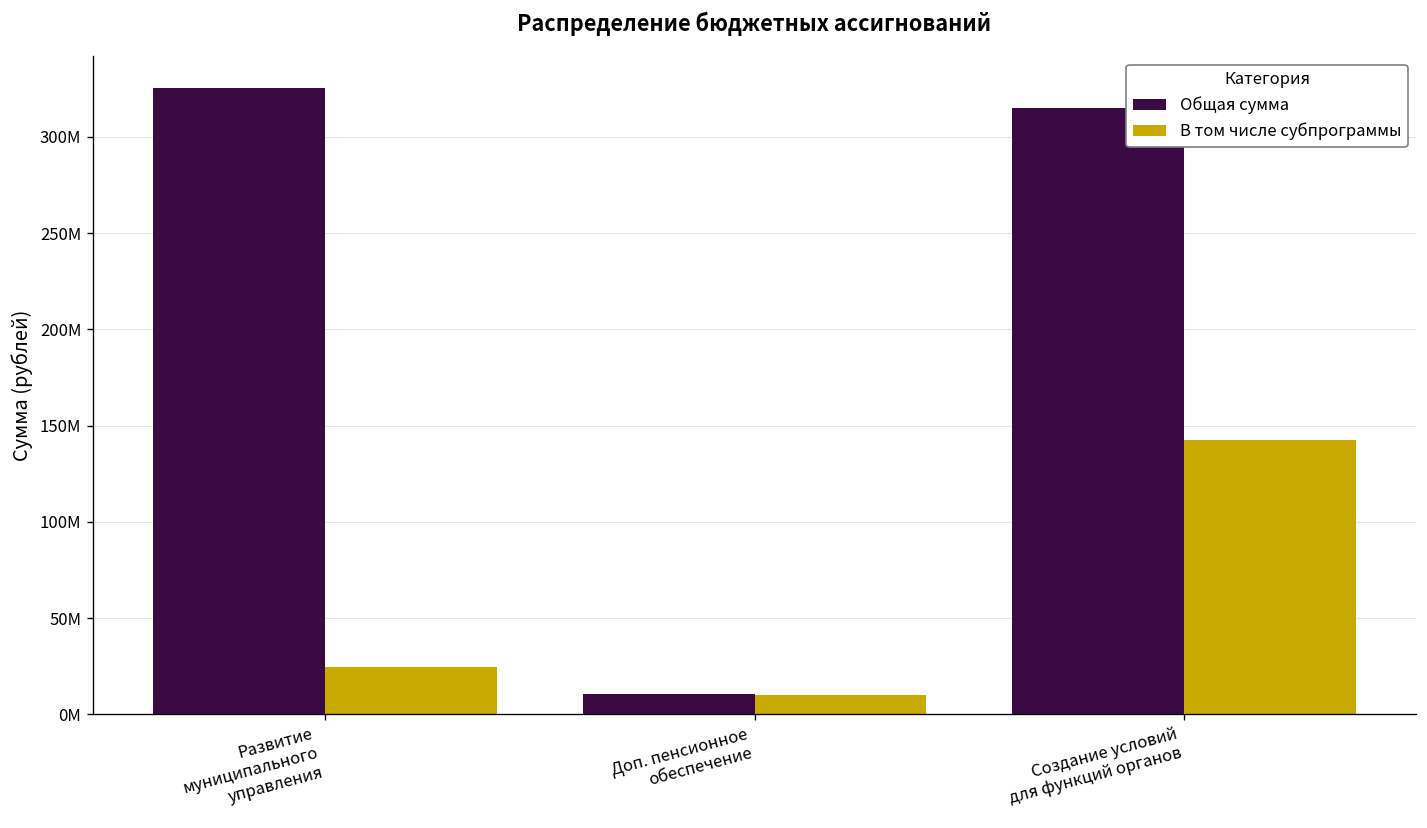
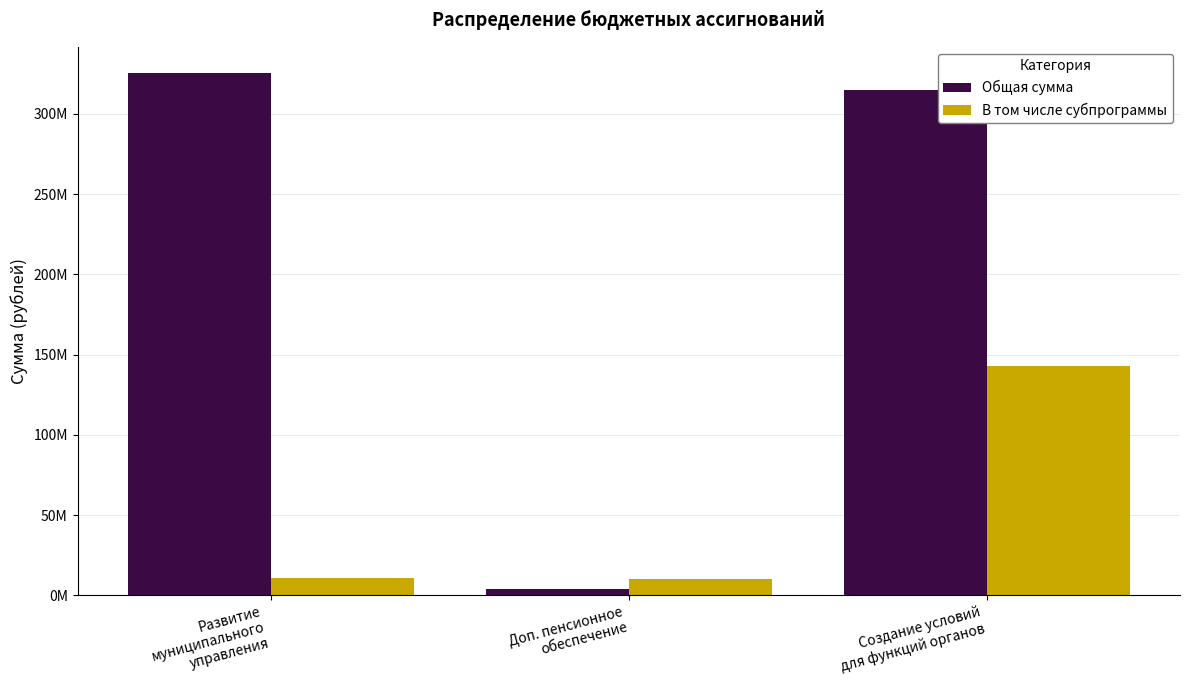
  {
    "Общая сумма": {
      "Развитие муниципального управления": 326000000,
-     "Доп. пенсионное обеспечение": 11000000,
+     "Доп. пенсионное обеспечение": 4000000,
      "Создание условий для функций органов": 315000000
    },
    "В том числе субпрограммы": {
-     "Развитие муниципального управления": 25000000,
+     "Развитие муниципального управления": 11000000,
      "Доп. пенсионное обеспечение": 10000000,
      "Создание условий для функций органов": 143000000
    }
  }
